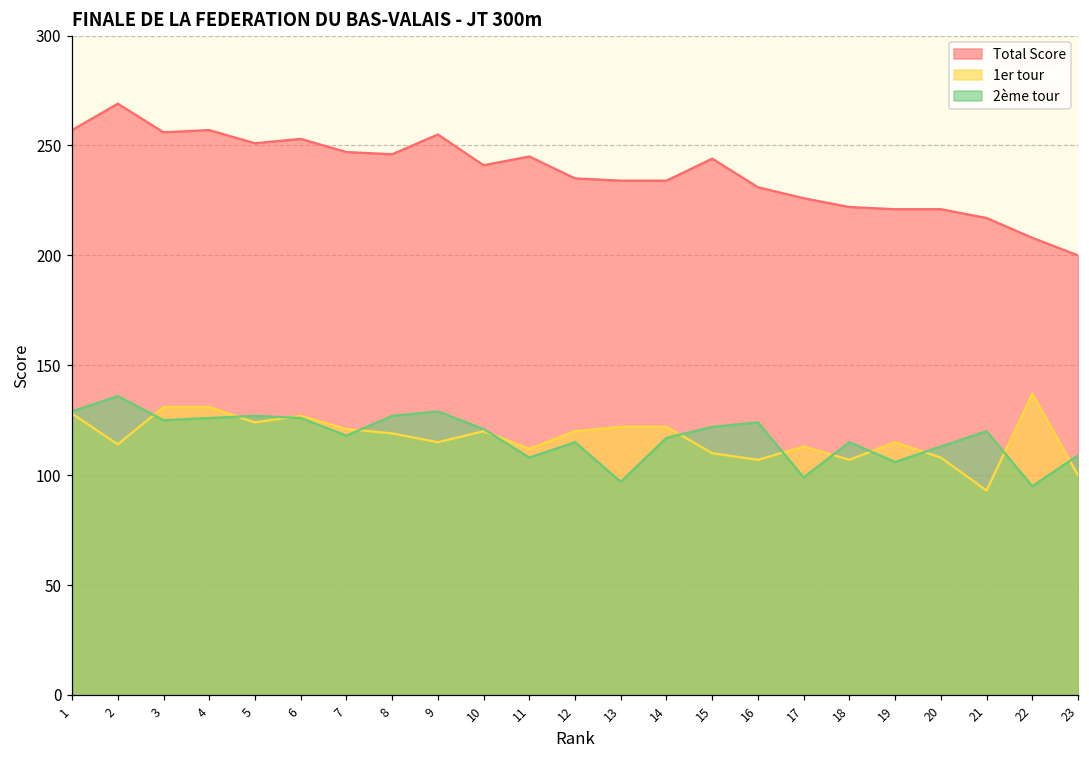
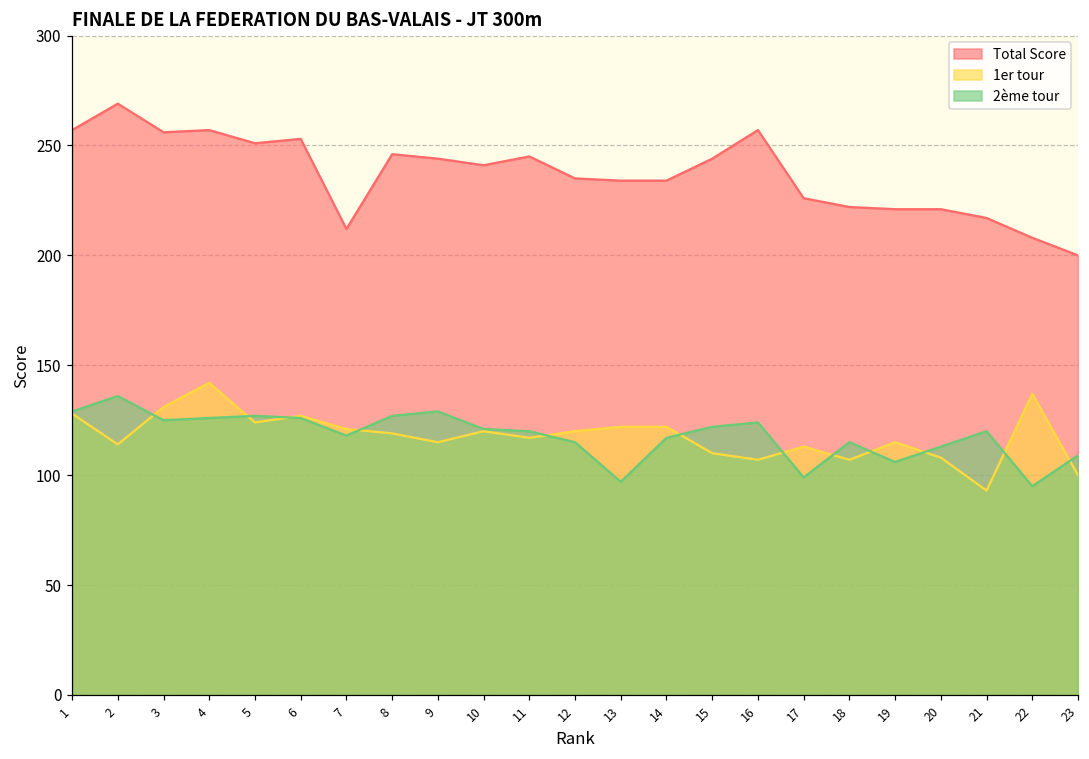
  {
    "Total Score": {
      "1": 257,
      "2": 269,
      "3": 256,
      "4": 257,
      "5": 251,
      "6": 253,
-     "7": 247,
+     "7": 212,
      "8": 246,
-     "9": 255,
+     "9": 244,
      "10": 241,
      "11": 245,
      "12": 235,
      "13": 234,
      "14": 234,
      "15": 244,
-     "16": 231,
+     "16": 257,
      "17": 226,
      "18": 222,
      "19": 221,
      "20": 221,
      "21": 217,
      "22": 208,
      "23": 200
    },
    "1er tour": {
      "2": 114,
      "3": 131,
-     "4": 131,
+     "4": 142,
      "5": 124,
      "7": 121,
      "8": 119,
      "9": 115,
-     "11": 112,
+     "11": 117,
      "12": 120,
      "13": 122,
      "14": 122,
      "15": 110,
      "16": 107,
      "17": 113,
      "18": 107,
      "19": 115,
      "20": 108,
      "21": 93,
      "22": 137,
      "23": 100
    },
    "2ème tour": {
      "2": 136,
      "3": 125,
      "4": 126,
      "5": 127,
      "7": 118,
      "8": 127,
      "9": 129,
-     "11": 108,
+     "11": 120,
      "12": 115,
      "13": 97,
      "14": 117,
      "15": 122,
      "16": 124,
      "17": 99,
      "18": 115,
      "19": 106,
      "20": 113,
      "21": 120,
      "22": 95,
      "23": 109
    }
  }
